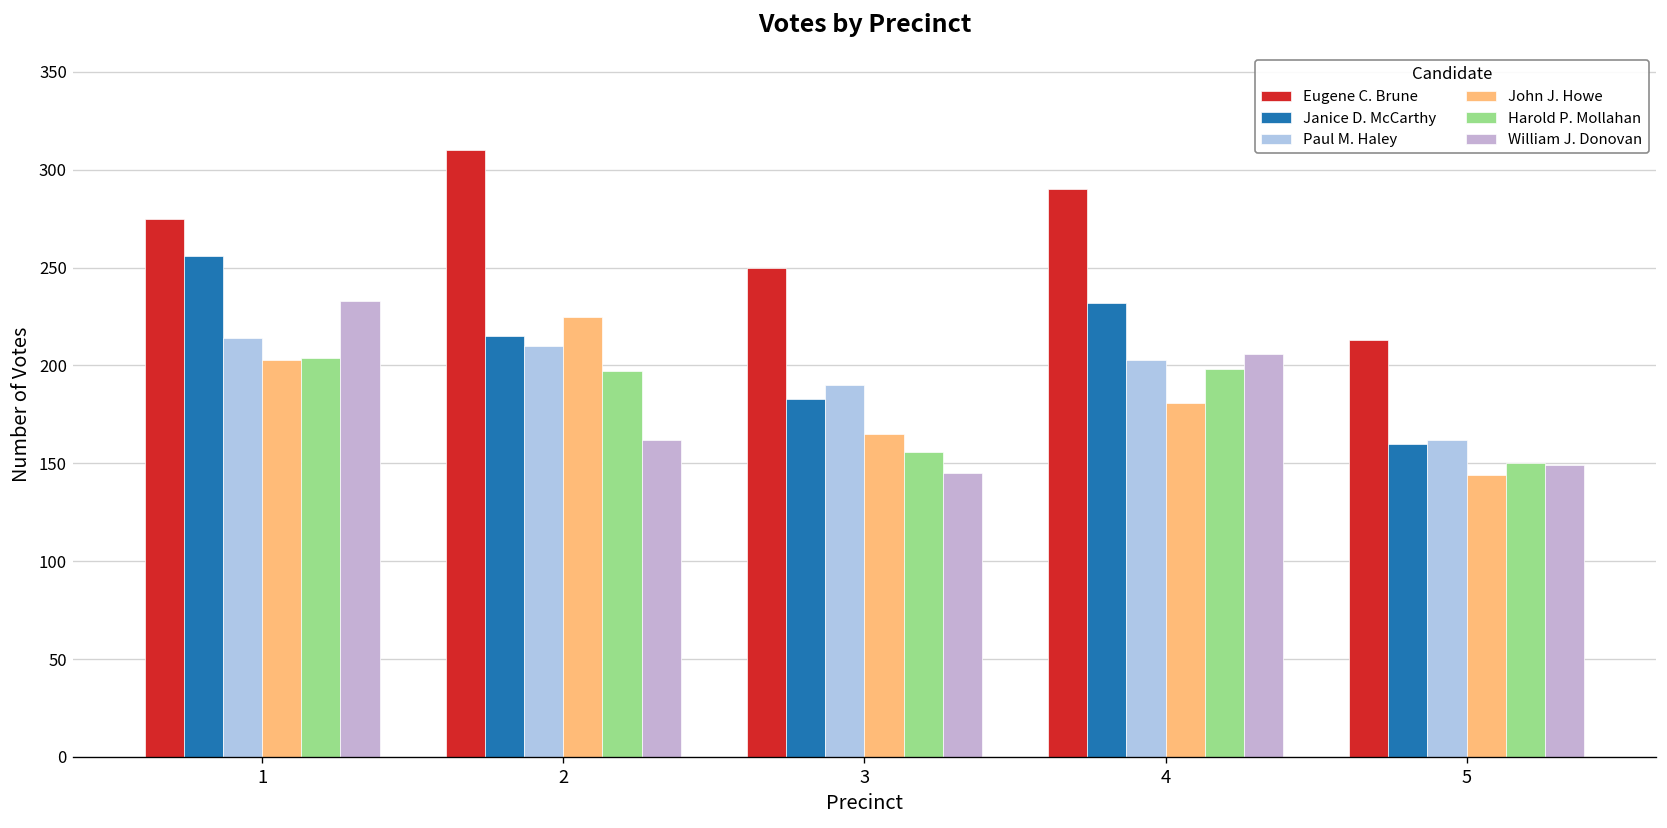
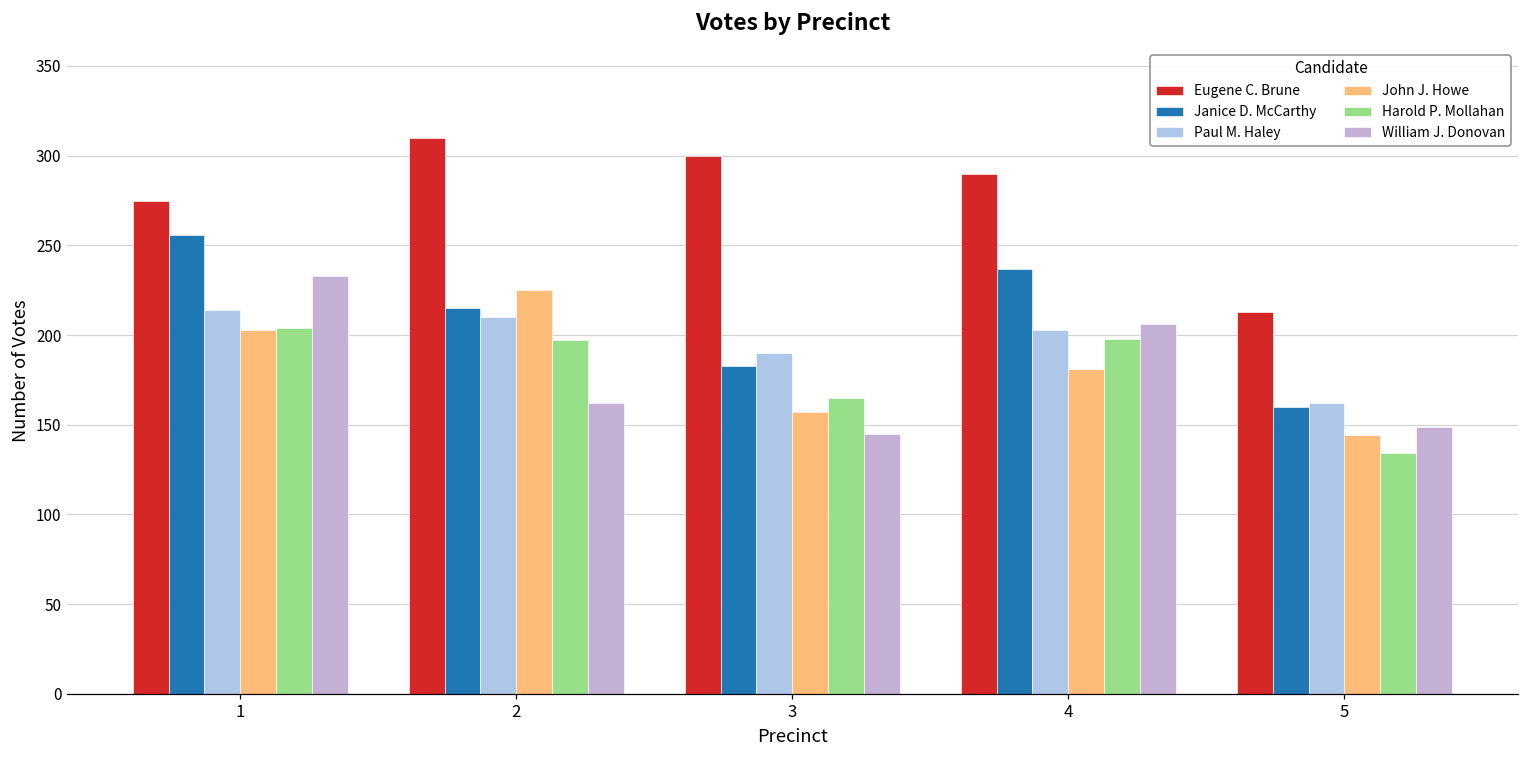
  {
    "Eugene C. Brune": {
      "1": 275,
      "2": 310,
-     "3": 250,
+     "3": 300,
      "4": 290,
      "5": 213
    },
    "Janice D. McCarthy": {
      "1": 256,
      "2": 215,
      "3": 183,
-     "4": 232,
+     "4": 237,
      "5": 160
    },
    "John J. Howe": {
      "1": 203,
      "2": 225,
-     "3": 165,
+     "3": 157,
      "4": 181,
      "5": 144
    },
    "Harold P. Mollahan": {
      "1": 204,
      "2": 197,
-     "3": 156,
+     "3": 165,
      "4": 198,
-     "5": 150
+     "5": 134
    }
  }
